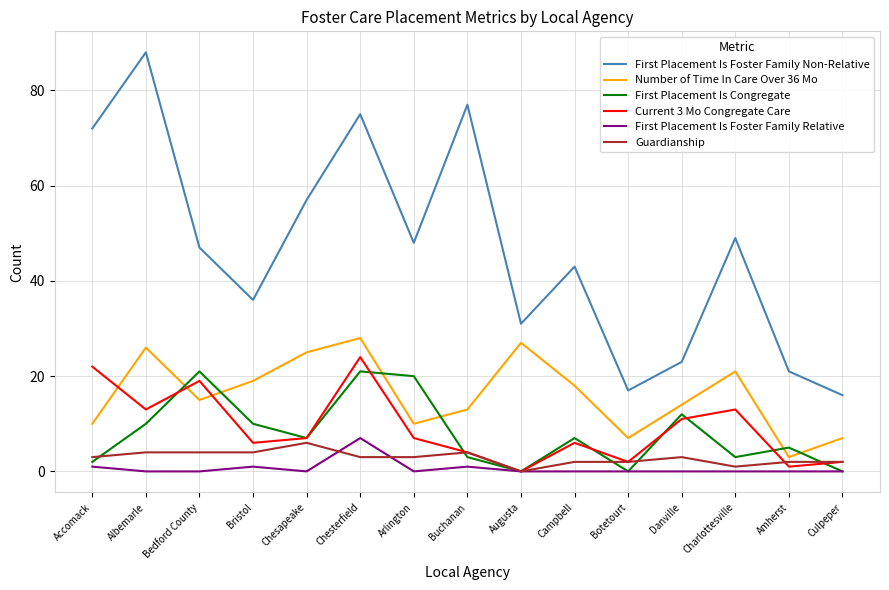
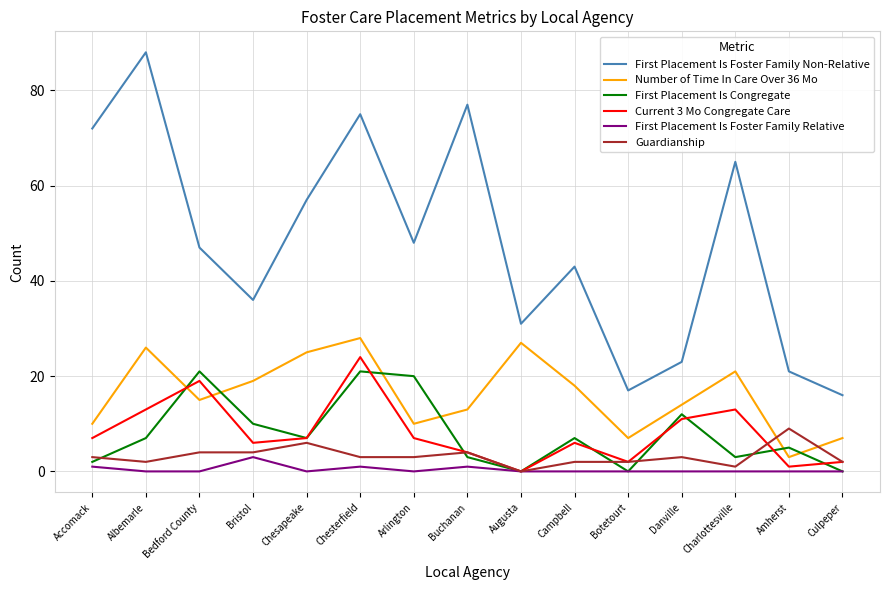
  {
    "First Placement Is Foster Family Non-Relative": {
      "Accomack": 72,
      "Albemarle": 88,
      "Bedford County": 47,
      "Bristol": 36,
      "Chesapeake": 57,
      "Chesterfield": 75,
      "Arlington": 48,
      "Buchanan": 77,
      "Augusta": 31,
      "Campbell": 43,
      "Botetourt": 17,
      "Danville": 23,
-     "Charlottesville": 49,
+     "Charlottesville": 65,
      "Amherst": 21,
      "Culpeper": 16
    },
    "Number of Time In Care Over 36 Mo": {
      "Accomack": 10,
      "Albemarle": 26,
      "Bedford County": 15,
      "Bristol": 19,
      "Chesapeake": 25,
      "Chesterfield": 28,
      "Arlington": 10,
      "Buchanan": 13,
      "Augusta": 27,
      "Campbell": 18,
      "Botetourt": 7,
      "Danville": 14,
      "Charlottesville": 21,
      "Amherst": 3,
      "Culpeper": 7
    },
    "First Placement Is Congregate": {
      "Accomack": 2,
-     "Albemarle": 10,
+     "Albemarle": 7,
      "Bedford County": 21,
      "Bristol": 10,
      "Chesterfield": 21,
      "Arlington": 20,
      "Buchanan": 3,
      "Campbell": 7,
      "Danville": 12,
      "Charlottesville": 3,
      "Amherst": 5
    },
    "Current 3 Mo Congregate Care": {
-     "Accomack": 22,
+     "Accomack": 7,
      "Albemarle": 13,
      "Bedford County": 19,
      "Bristol": 6,
      "Chesterfield": 24,
      "Arlington": 7,
      "Campbell": 6,
      "Danville": 11,
      "Charlottesville": 13,
      "Amherst": 1
    },
    "First Placement Is Foster Family Relative": {
      "Accomack": 1,
      "Albemarle": 0,
      "Bedford County": 0,
-     "Bristol": 1,
+     "Bristol": 3,
      "Chesapeake": 0,
-     "Chesterfield": 7,
+     "Chesterfield": 1,
      "Arlington": 0,
      "Buchanan": 1,
      "Campbell": 0,
      "Danville": 0,
      "Charlottesville": 0,
      "Amherst": 0
    },
    "Guardianship": {
      "Accomack": 3,
-     "Albemarle": 4,
+     "Albemarle": 2,
      "Bedford County": 4,
      "Bristol": 4,
      "Chesapeake": 6,
      "Chesterfield": 3,
      "Arlington": 3,
      "Campbell": 2,
      "Danville": 3,
      "Charlottesville": 1,
-     "Amherst": 2
+     "Amherst": 9
    }
  }
